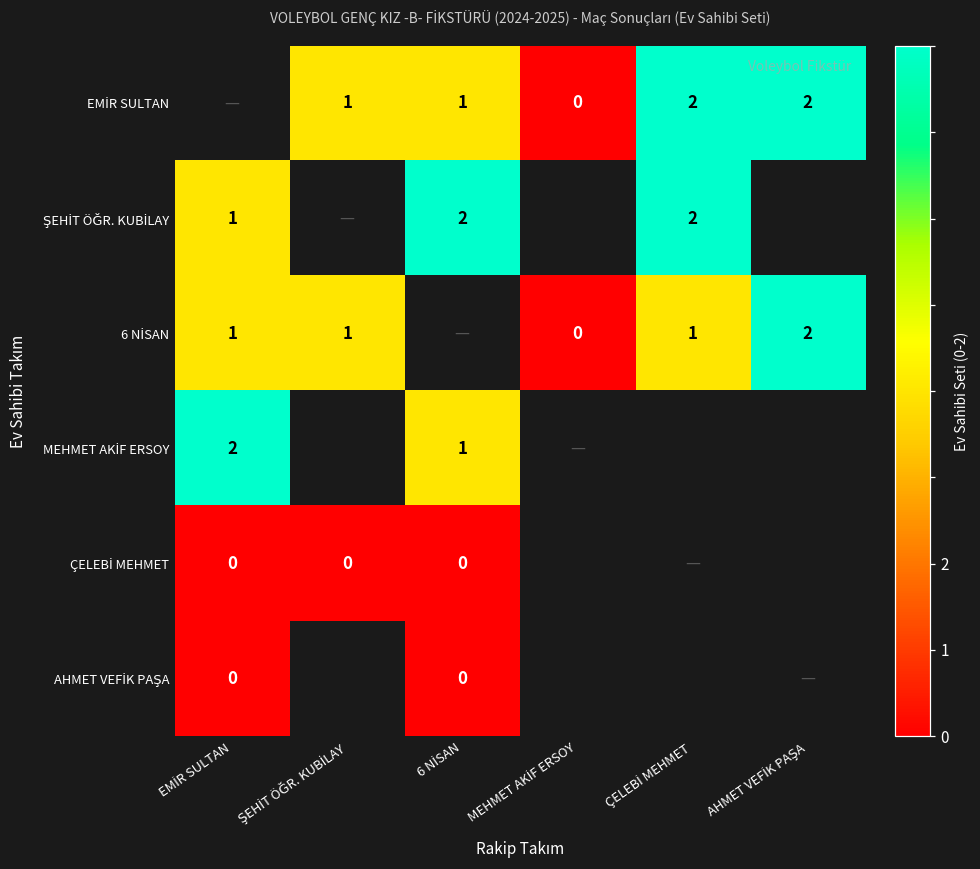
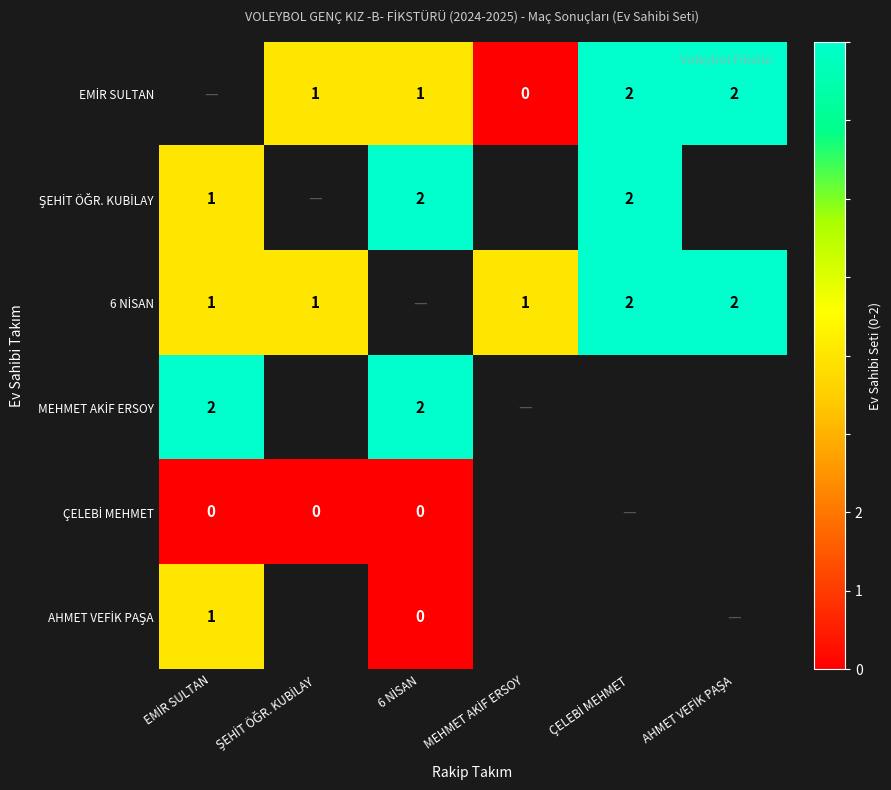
  {
    "EMİR SULTAN": {
      "ŞEHİT ÖĞR. KUBİLAY": 1,
      "6 NİSAN": 1,
      "MEHMET AKİF ERSOY": 0,
      "ÇELEBİ MEHMET": 2
    },
    "ŞEHİT ÖĞR. KUBİLAY": {
      "EMİR SULTAN": 1,
      "6 NİSAN": 2,
      "ÇELEBİ MEHMET": 2
    },
    "6 NİSAN": {
      "EMİR SULTAN": 1,
      "ŞEHİT ÖĞR. KUBİLAY": 1,
-     "MEHMET AKİF ERSOY": 0,
-     "ÇELEBİ MEHMET": 1,
+     "MEHMET AKİF ERSOY": 1,
+     "ÇELEBİ MEHMET": 2,
      "AHMET VEFİK PAŞA": 2
    },
    "MEHMET AKİF ERSOY": {
      "EMİR SULTAN": 2,
-     "6 NİSAN": 1
+     "6 NİSAN": 2
    },
    "ÇELEBİ MEHMET": {
      "EMİR SULTAN": 0,
      "ŞEHİT ÖĞR. KUBİLAY": 0,
      "6 NİSAN": 0
    },
    "AHMET VEFİK PAŞA": {
-     "EMİR SULTAN": 0,
+     "EMİR SULTAN": 1,
      "6 NİSAN": 0
    }
  }
